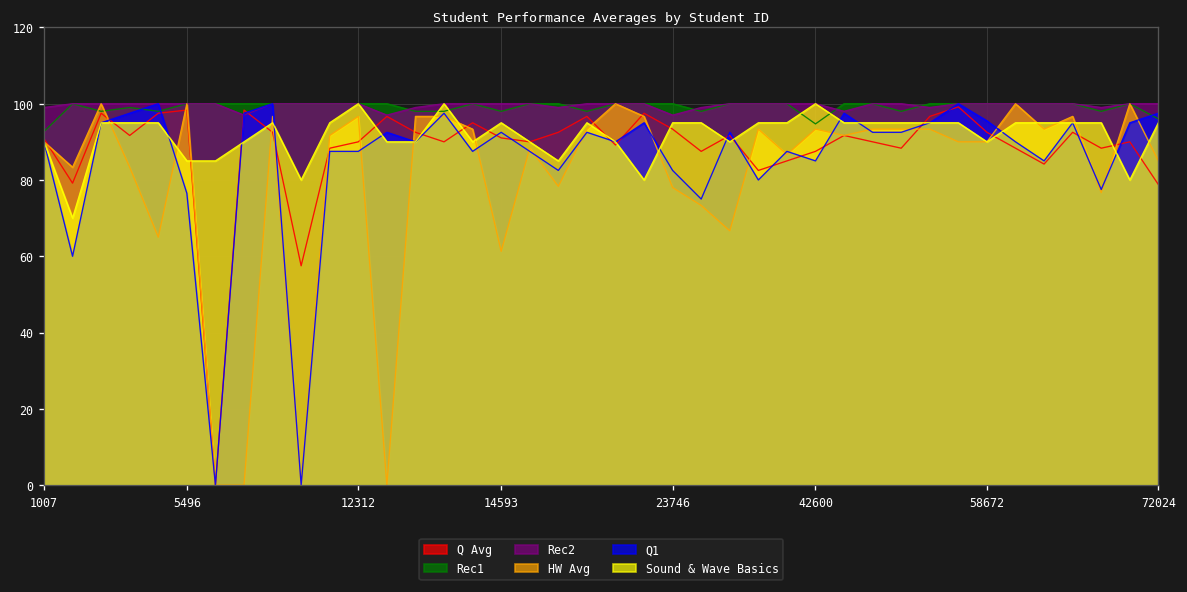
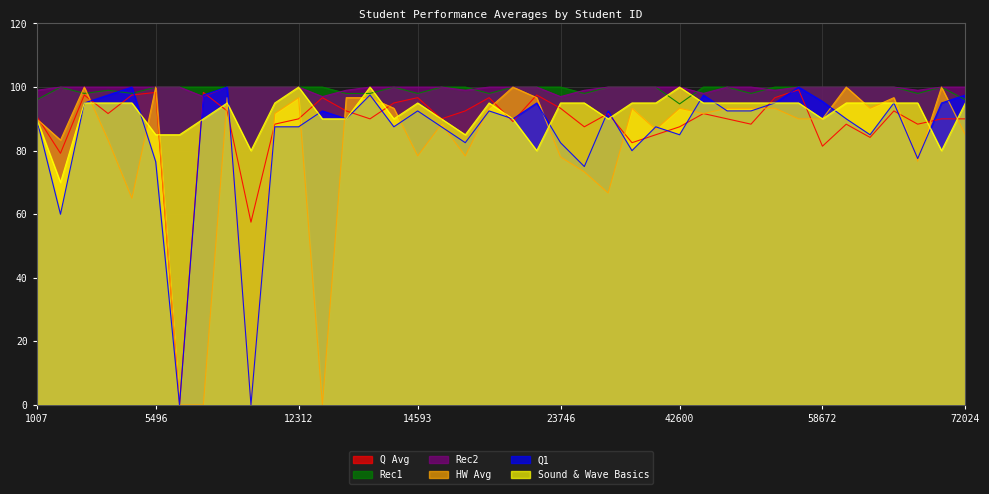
  {
    "Q Avg": {
      "1007": 91,
      "5496": 98,
      "12312": 90,
-     "14593": 91,
+     "14593": 97,
      "23746": 93,
      "42600": 88,
-     "58672": 93,
-     "72024": 79
+     "58672": 81,
+     "72024": 90
    },
    "Rec1": {
-     "1007": 93,
+     "1007": 96,
      "14593": 98,
      "23746": 100,
      "42600": 95,
      "72024": 96
    },
    "Rec2": {
      "1007": 99,
      "14593": 100,
      "23746": 97,
      "72024": 100
    },
    "HW Avg": {
      "12312": 97,
-     "14593": 61,
+     "14593": 78,
      "23746": 78,
      "42600": 93,
      "72024": 85
    },
    "Q1": {
      "5496": 77,
      "12312": 88,
      "14593": 93,
      "23746": 83,
      "42600": 85,
      "58672": 96,
      "72024": 98
    },
    "Sound & Wave Basics": {
      "5496": 85,
      "14593": 95,
      "23746": 95,
      "72024": 95
    }
  }
